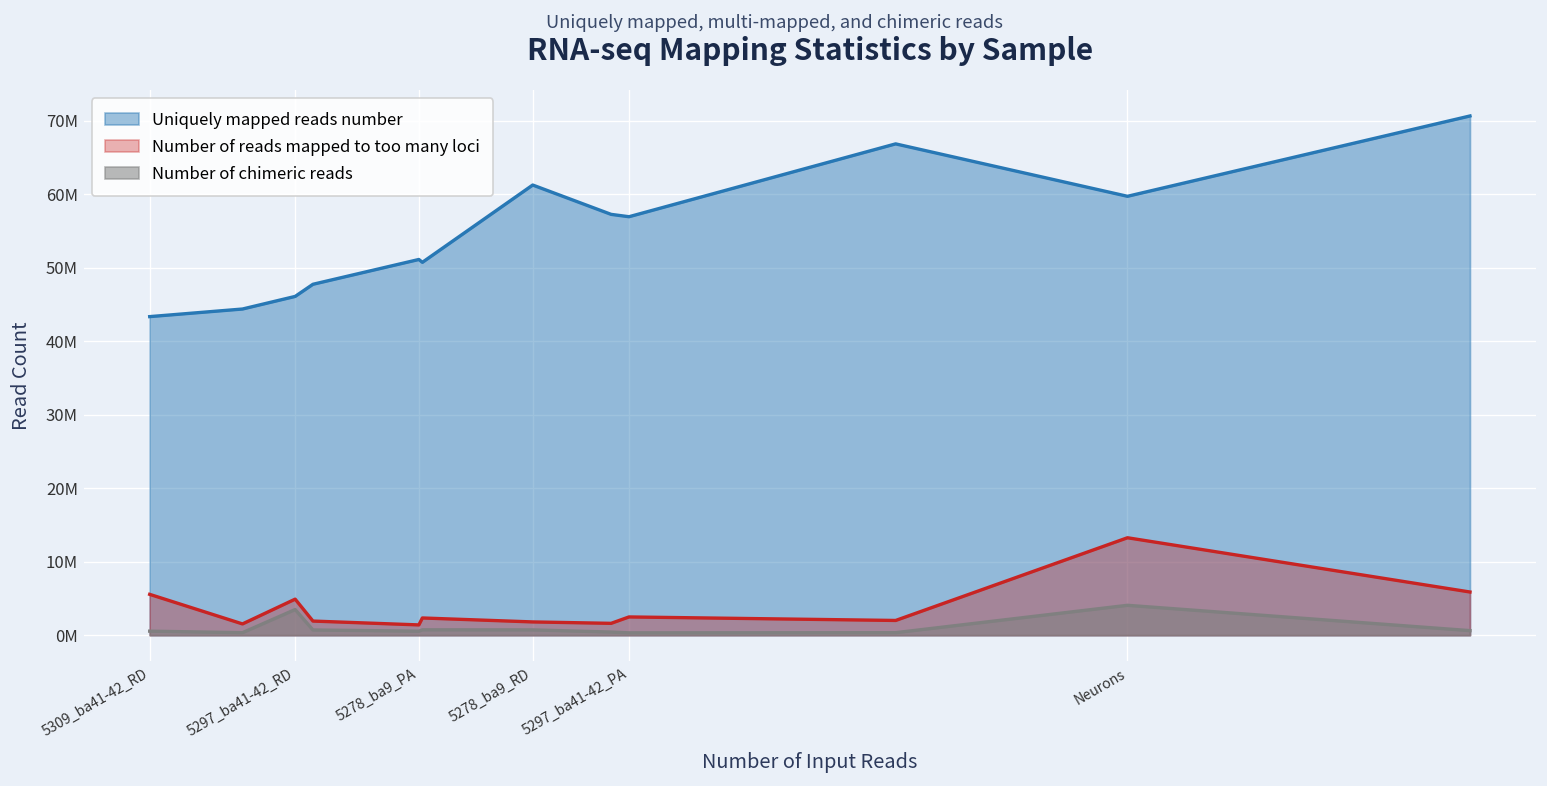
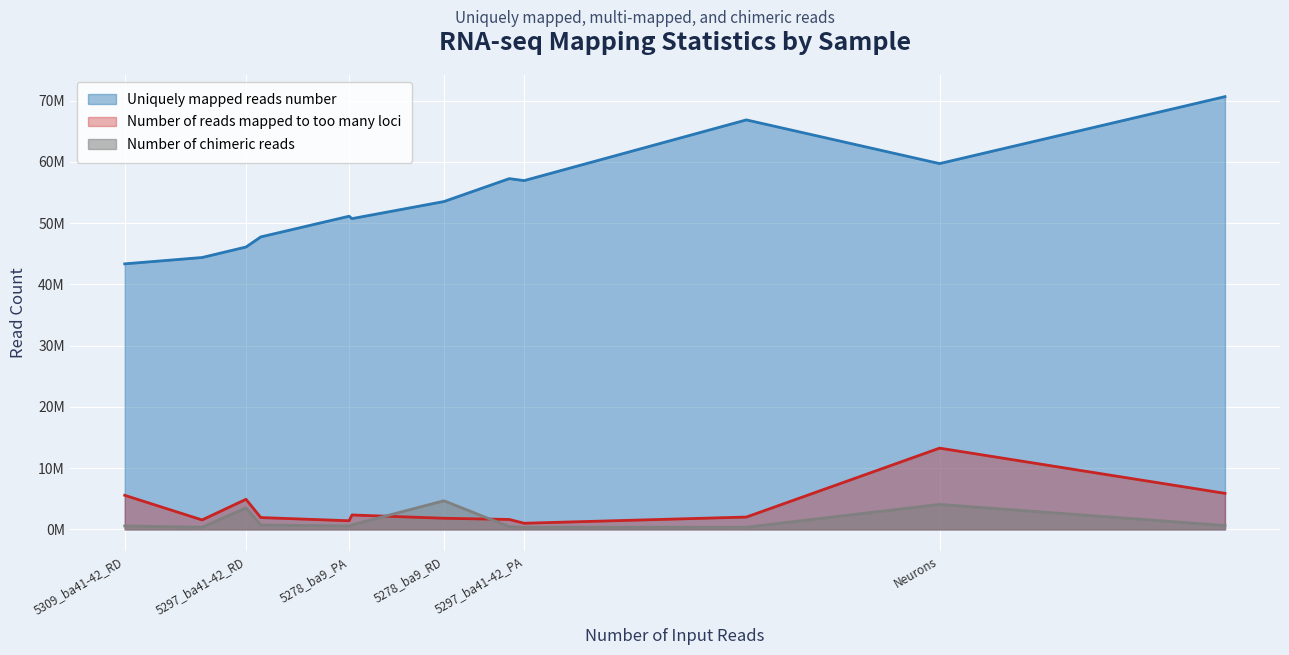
  {
    "Uniquely mapped reads number": {
      "5309_ba41-42_RD": 43000000,
      "5297_ba41-42_RD": 46000000,
      "5278_ba9_PA": 51000000,
-     "5278_ba9_RD": 61000000,
+     "5278_ba9_RD": 54000000,
      "5297_ba41-42_PA": 57000000,
      "Neurons": 60000000
    },
    "Number of reads mapped to too many loci": {
      "5309_ba41-42_RD": 6000000,
      "5297_ba41-42_RD": 5000000,
      "5278_ba9_PA": 1000000,
      "5278_ba9_RD": 2000000,
-     "5297_ba41-42_PA": 2000000,
+     "5297_ba41-42_PA": 1000000,
      "Neurons": 13000000
    },
    "Number of chimeric reads": {
      "5309_ba41-42_RD": 1000000,
      "5297_ba41-42_RD": 3000000,
      "5278_ba9_PA": 1000000,
-     "5278_ba9_RD": 1000000,
+     "5278_ba9_RD": 5000000,
      "5297_ba41-42_PA": 0,
      "Neurons": 4000000
    }
  }
